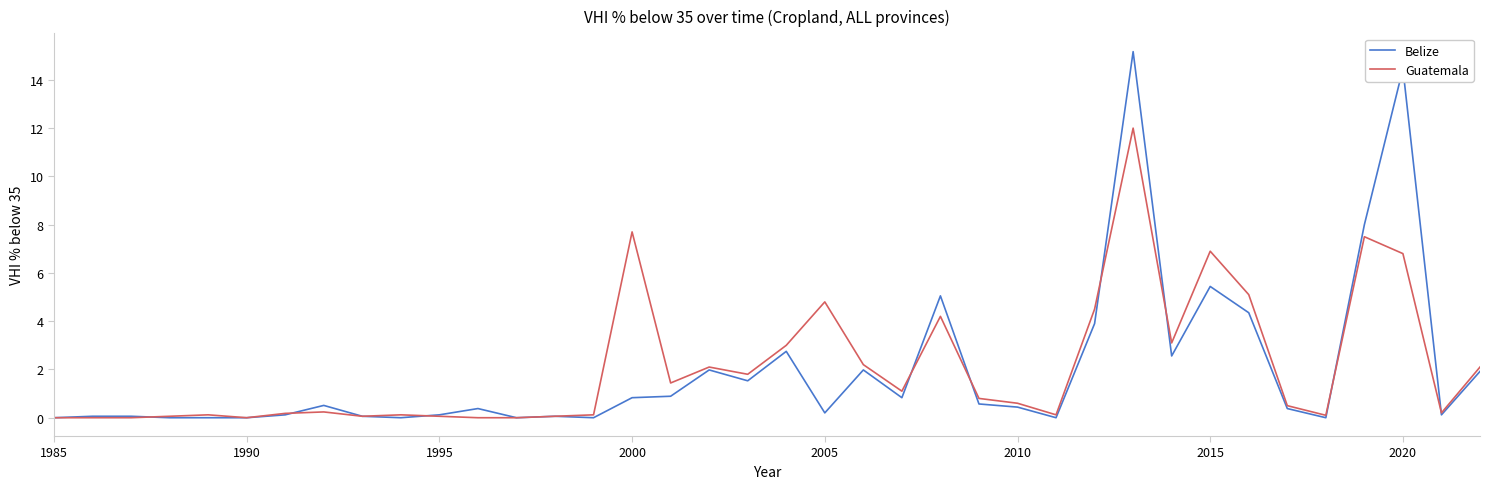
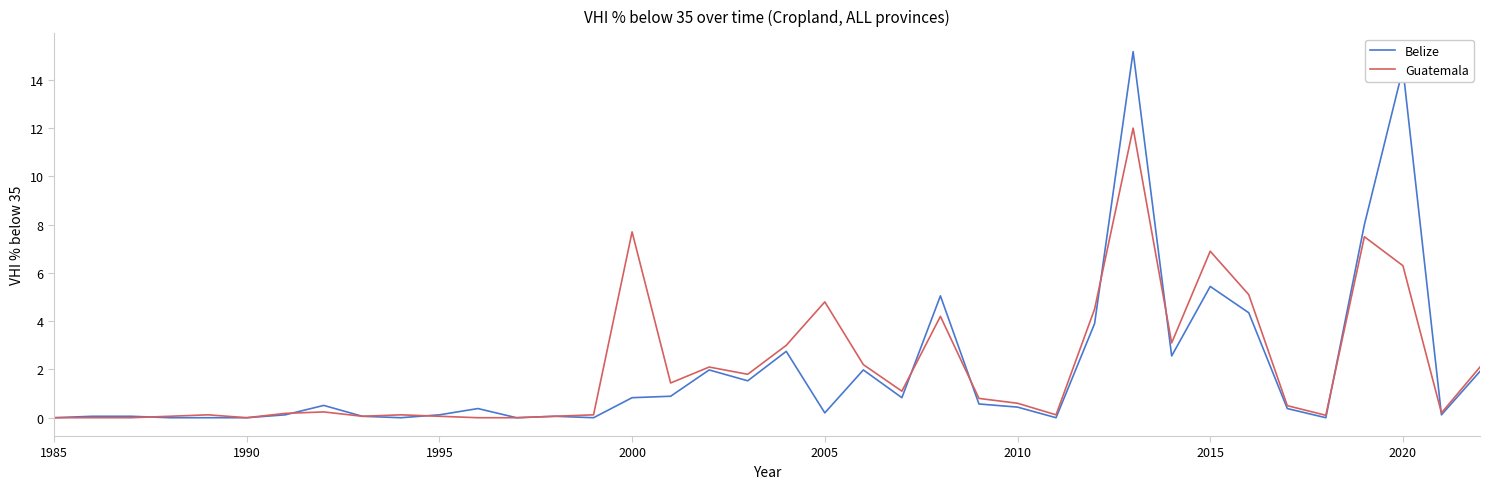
  {
    "Belize": {
      "2000": 0.8,
      "2005": 0.2,
      "2010": 0.4,
      "2015": 5.4
    },
    "Guatemala": {
      "2000": 7.7,
      "2005": 4.8,
      "2010": 0.6,
      "2015": 6.9,
-     "2020": 6.8
+     "2020": 6.3
    }
  }
